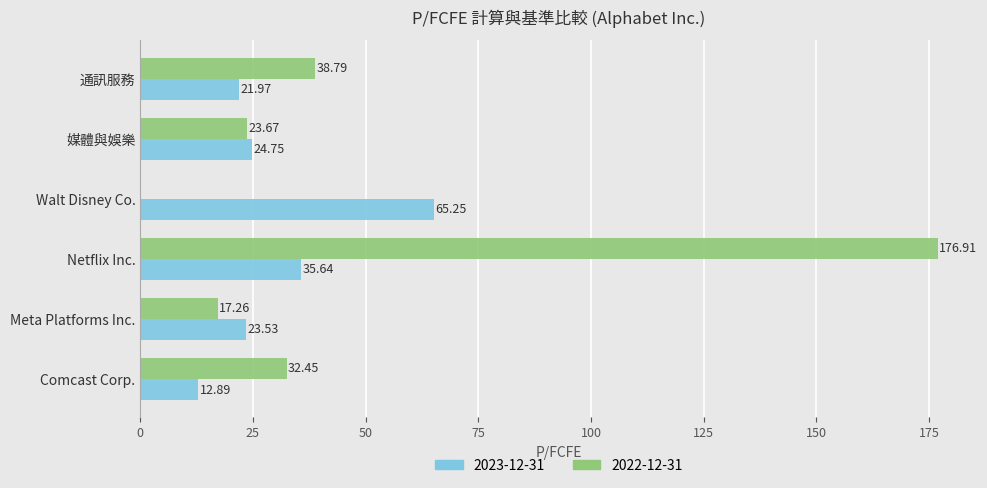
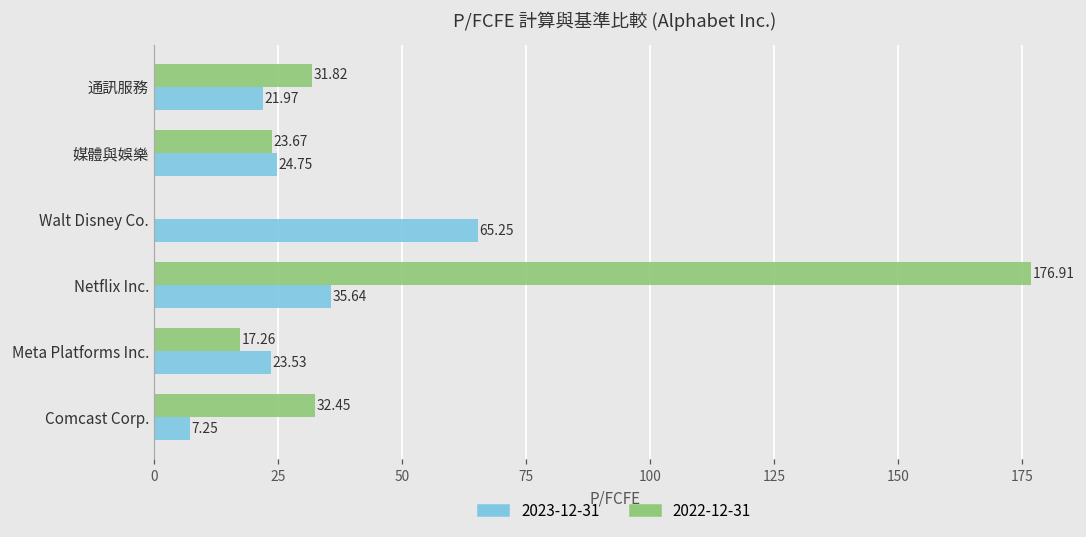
  {
    "2023-12-31": {
      "通訊服務": 21.97,
      "媒體與娛樂": 24.75,
      "Walt Disney Co.": 65.25,
      "Netflix Inc.": 35.64,
      "Meta Platforms Inc.": 23.53,
-     "Comcast Corp.": 12.89
+     "Comcast Corp.": 7.25
    },
    "2022-12-31": {
-     "通訊服務": 38.79,
+     "通訊服務": 31.82,
      "媒體與娛樂": 23.67,
      "Netflix Inc.": 176.91,
      "Meta Platforms Inc.": 17.26,
      "Comcast Corp.": 32.45
    }
  }
